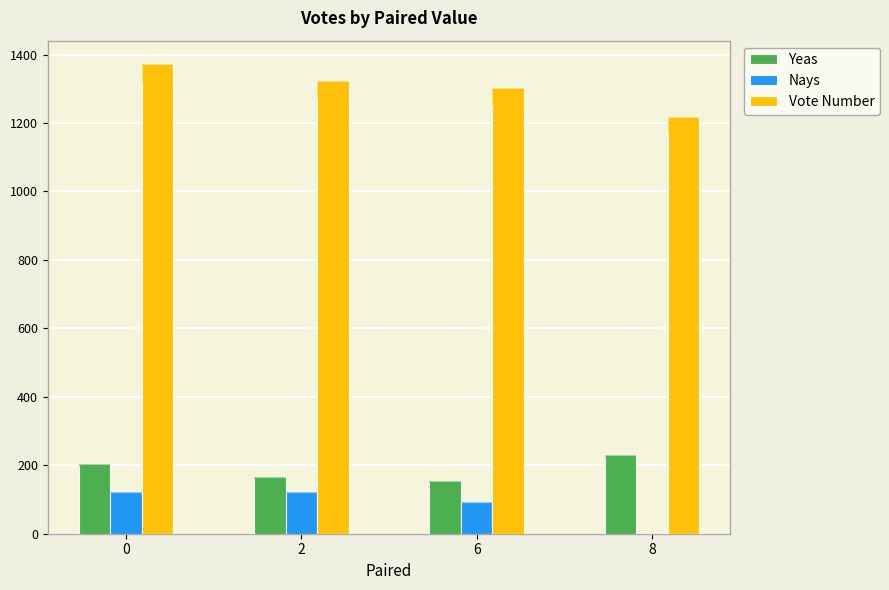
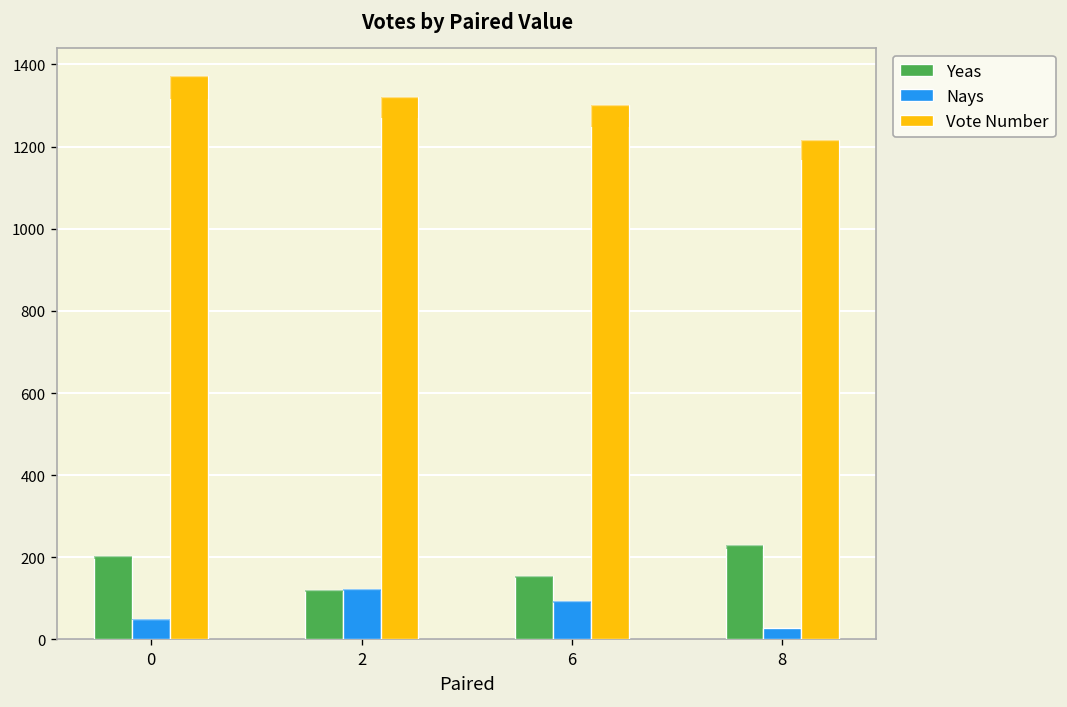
  {
    "Yeas": {
      "0": 200,
-     "2": 170,
+     "2": 120,
      "6": 160,
      "8": 230
    },
    "Nays": {
-     "0": 120,
+     "0": 50,
      "2": 120,
      "6": 90,
-     "8": 0
+     "8": 30
    },
    "Vote Number": {
      "0": 1370,
      "2": 1320,
      "6": 1300,
      "8": 1220
    }
  }
